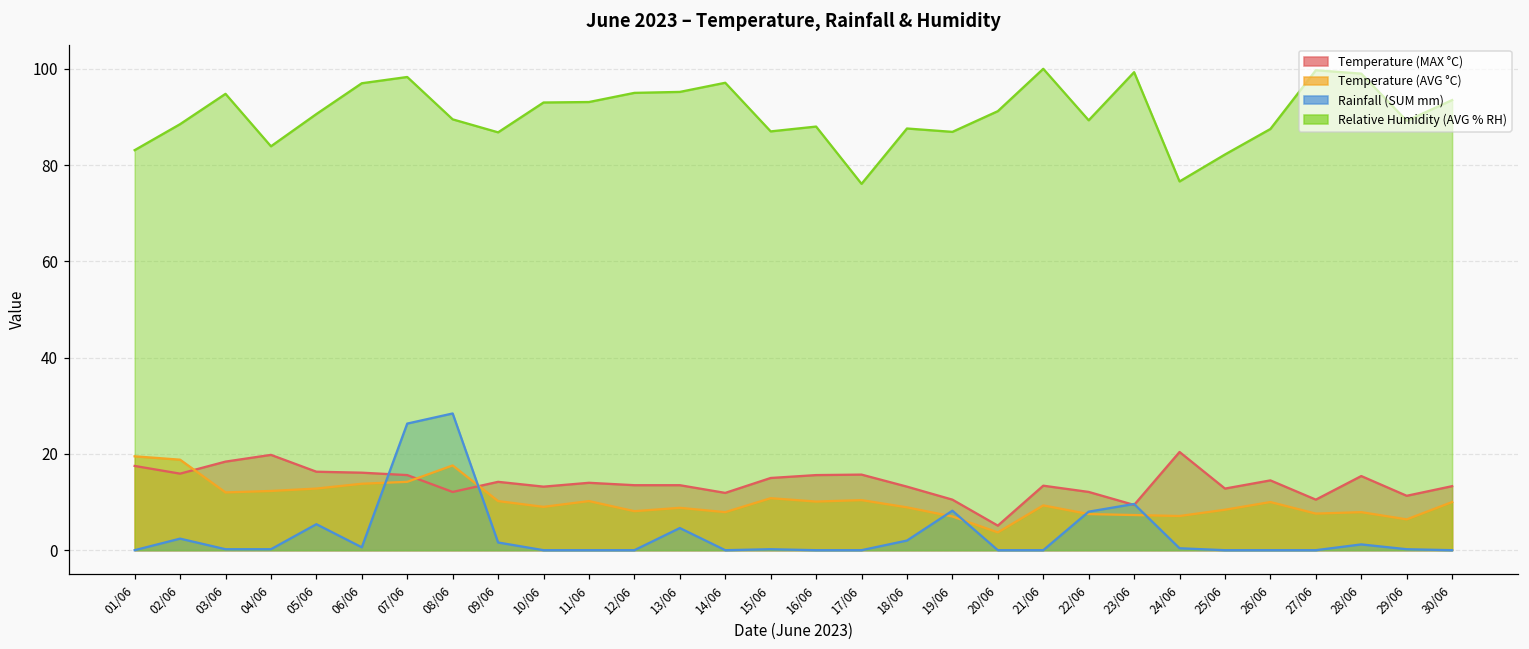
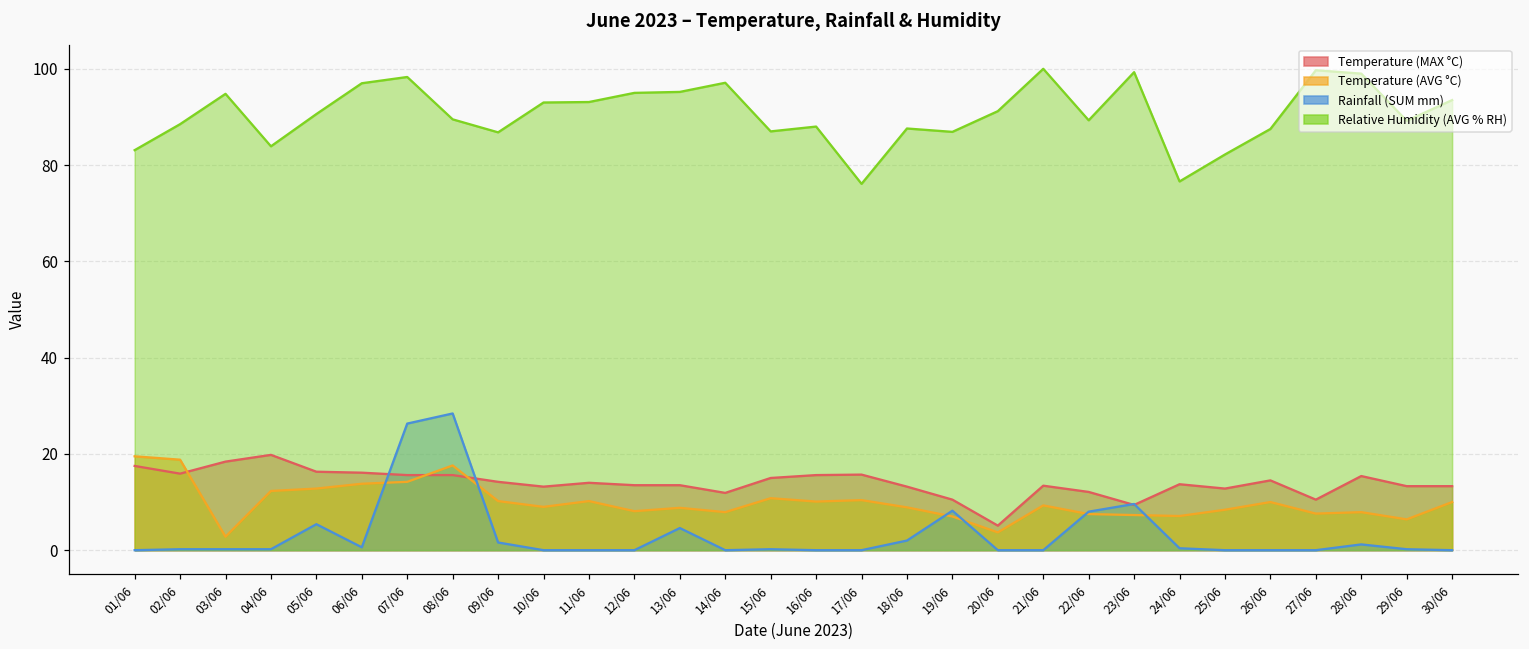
  {
    "Temperature (MAX °C)": {
      "01/06": 18,
      "02/06": 16,
      "03/06": 18,
      "04/06": 20,
      "05/06": 16,
      "06/06": 16,
      "07/06": 16,
-     "08/06": 12,
+     "08/06": 16,
      "09/06": 14,
      "10/06": 13,
      "11/06": 14,
      "12/06": 14,
      "13/06": 14,
      "14/06": 12,
      "15/06": 15,
      "16/06": 16,
      "17/06": 16,
      "18/06": 13,
      "19/06": 11,
      "20/06": 5,
      "21/06": 13,
      "22/06": 12,
-     "24/06": 20,
+     "24/06": 14,
      "25/06": 13,
      "26/06": 15,
      "27/06": 11,
      "28/06": 15,
-     "29/06": 11,
+     "29/06": 13,
      "30/06": 13
    },
    "Temperature (AVG °C)": {
      "01/06": 20,
      "02/06": 19,
-     "03/06": 12,
+     "03/06": 3,
      "04/06": 12,
      "05/06": 13,
      "06/06": 14,
      "07/06": 14,
      "08/06": 18,
      "09/06": 10,
      "10/06": 9,
      "11/06": 10,
      "12/06": 8,
      "13/06": 9,
      "14/06": 8,
      "15/06": 11,
      "16/06": 10,
      "17/06": 10,
      "18/06": 9,
      "19/06": 7,
      "20/06": 4,
      "21/06": 9,
      "23/06": 7,
      "24/06": 7,
      "25/06": 8,
      "26/06": 10,
      "27/06": 8,
      "28/06": 8,
      "29/06": 6,
      "30/06": 10
    },
    "Rainfall (SUM mm)": {
      "01/06": 0,
-     "02/06": 2,
+     "02/06": 0,
      "03/06": 0,
      "04/06": 0,
      "05/06": 5,
      "06/06": 1,
      "07/06": 26,
      "08/06": 28,
      "09/06": 2,
      "10/06": 0,
      "11/06": 0,
      "12/06": 0,
      "13/06": 5,
      "14/06": 0,
      "15/06": 0,
      "16/06": 0,
      "17/06": 0,
      "18/06": 2,
      "19/06": 8,
      "20/06": 0,
      "21/06": 0,
      "24/06": 0,
      "25/06": 0,
      "26/06": 0,
      "27/06": 0,
      "28/06": 1,
      "29/06": 0,
      "30/06": 0
    },
    "Relative Humidity (AVG % RH)": {
      "01/06": 83,
      "02/06": 89,
      "03/06": 95,
      "04/06": 84,
      "05/06": 91,
      "06/06": 97,
      "07/06": 98,
      "08/06": 90,
      "09/06": 87,
      "10/06": 93,
      "11/06": 93,
      "12/06": 95,
      "13/06": 95,
      "14/06": 97,
      "15/06": 87,
      "16/06": 88,
      "17/06": 76,
      "18/06": 88,
      "19/06": 87,
      "20/06": 91,
      "21/06": 100,
      "22/06": 89,
      "23/06": 99,
      "24/06": 77,
      "25/06": 82,
      "26/06": 88
    }
  }
